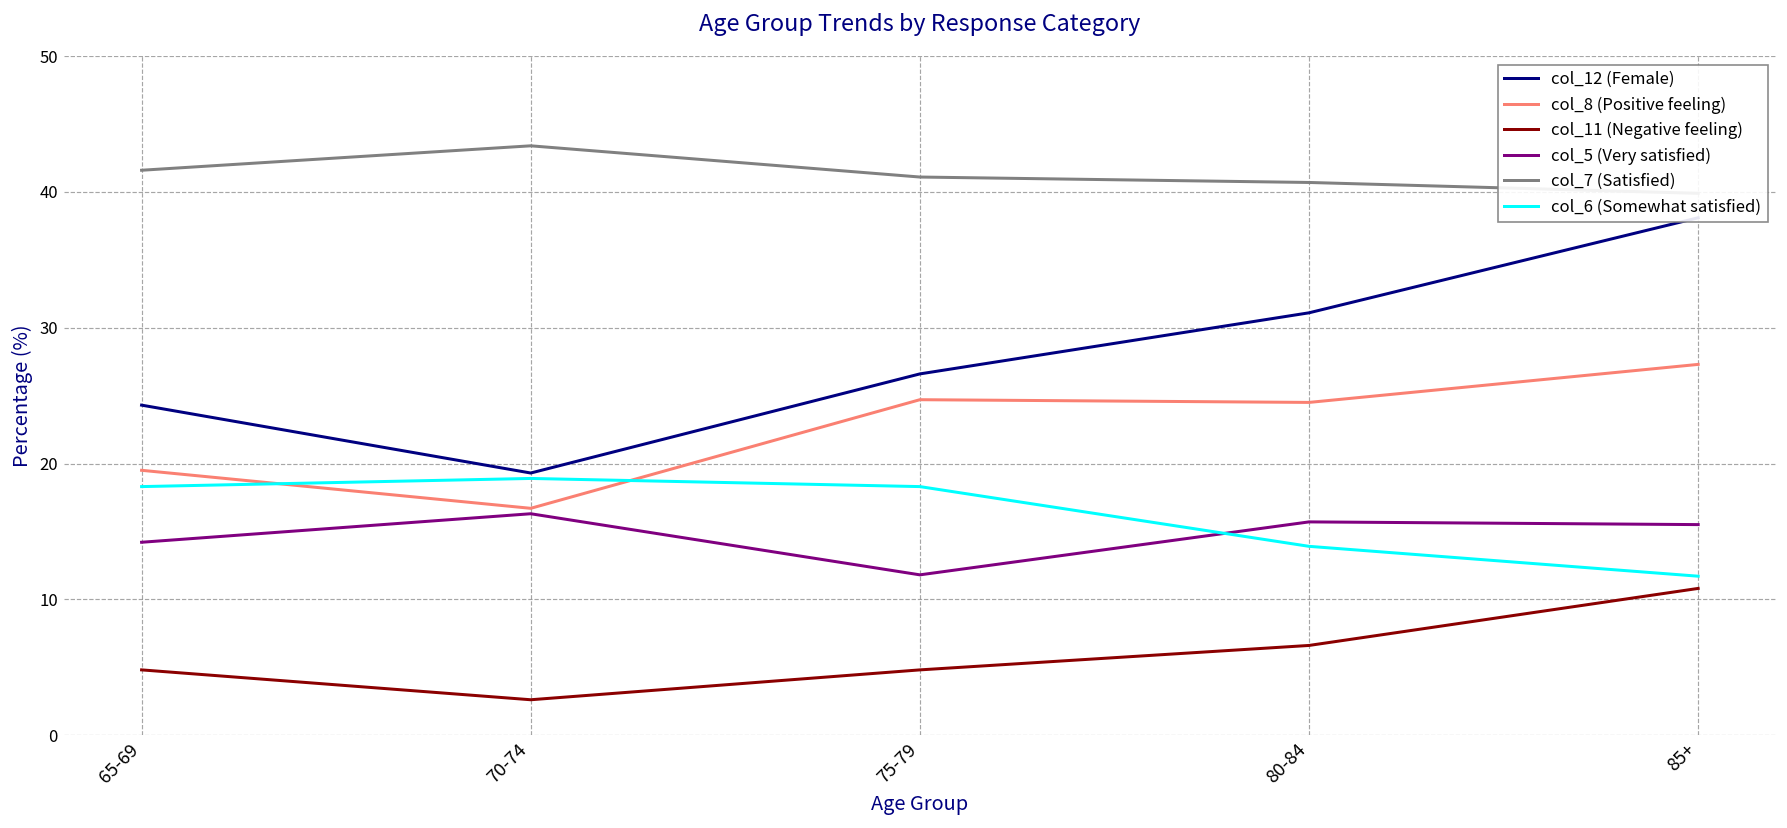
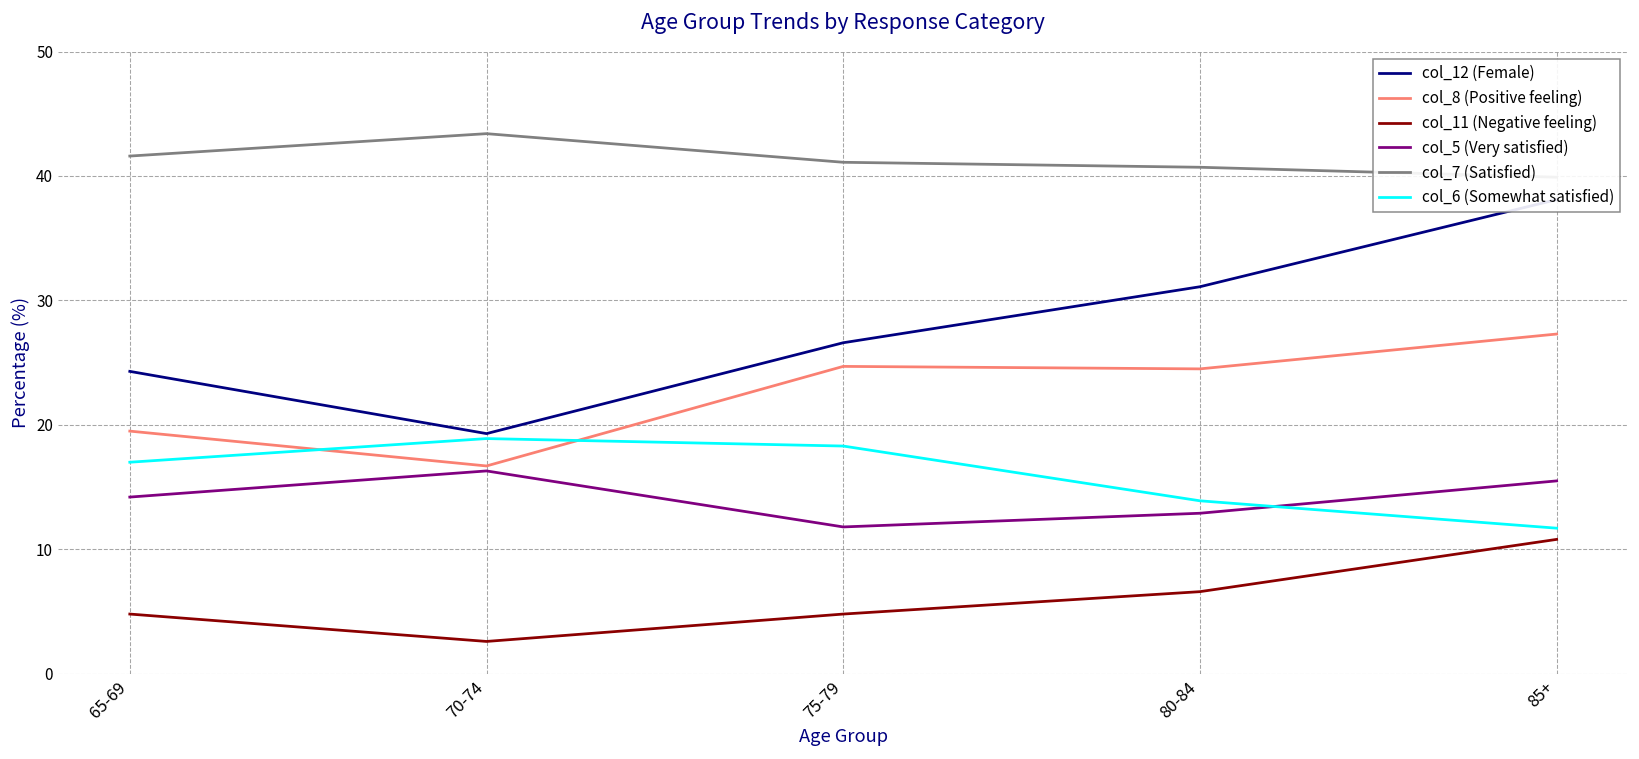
  {
    "col_12 (Female)": {
      "65-69": 24.3,
      "70-74": 19.3,
      "75-79": 26.6,
      "80-84": 31.1
    },
    "col_8 (Positive feeling)": {
      "65-69": 19.5,
      "70-74": 16.7,
      "75-79": 24.7,
      "80-84": 24.5,
      "85+": 27.3
    },
    "col_11 (Negative feeling)": {
      "65-69": 4.8,
      "70-74": 2.6,
      "75-79": 4.8,
      "80-84": 6.6,
      "85+": 10.8
    },
    "col_5 (Very satisfied)": {
      "65-69": 14.2,
      "70-74": 16.3,
      "75-79": 11.8,
-     "80-84": 15.7,
+     "80-84": 12.9,
      "85+": 15.5
    },
    "col_7 (Satisfied)": {
      "65-69": 41.6,
      "70-74": 43.4,
      "75-79": 41.1,
      "80-84": 40.7
    },
    "col_6 (Somewhat satisfied)": {
-     "65-69": 18.3,
+     "65-69": 17.0,
      "70-74": 18.9,
      "75-79": 18.3,
      "80-84": 13.9,
      "85+": 11.7
    }
  }
